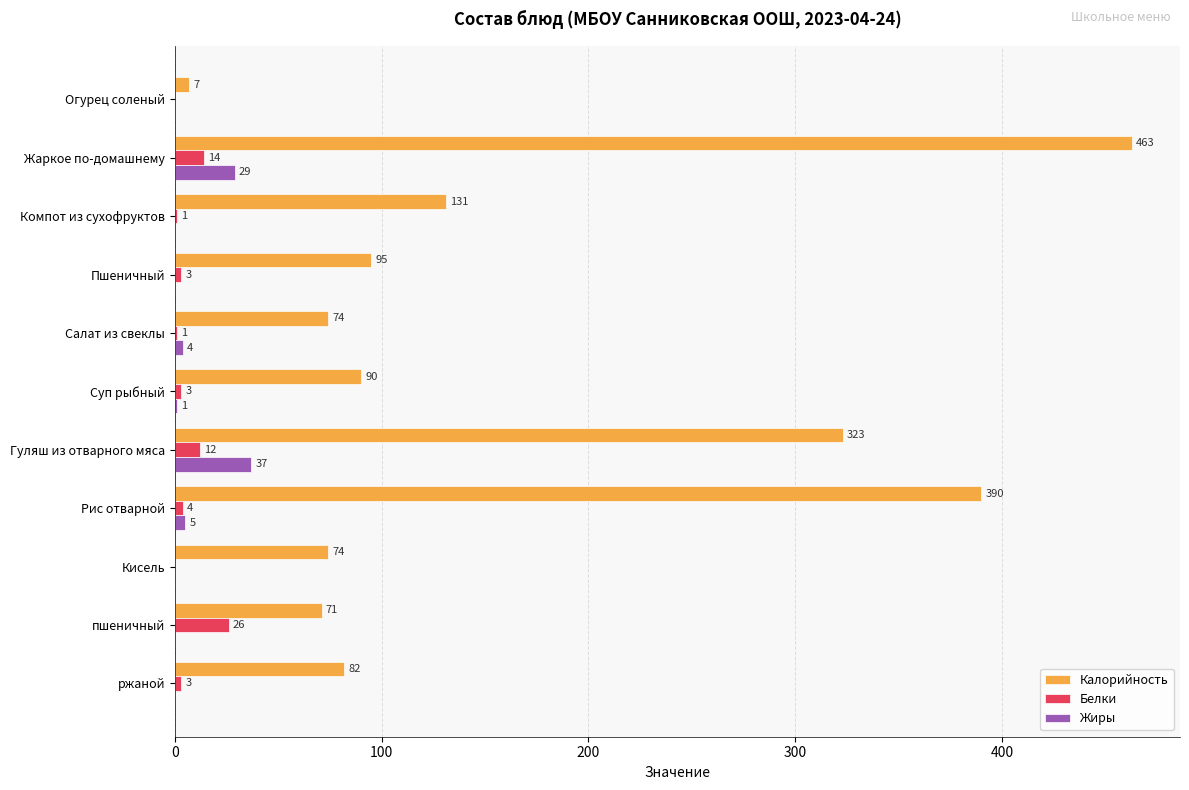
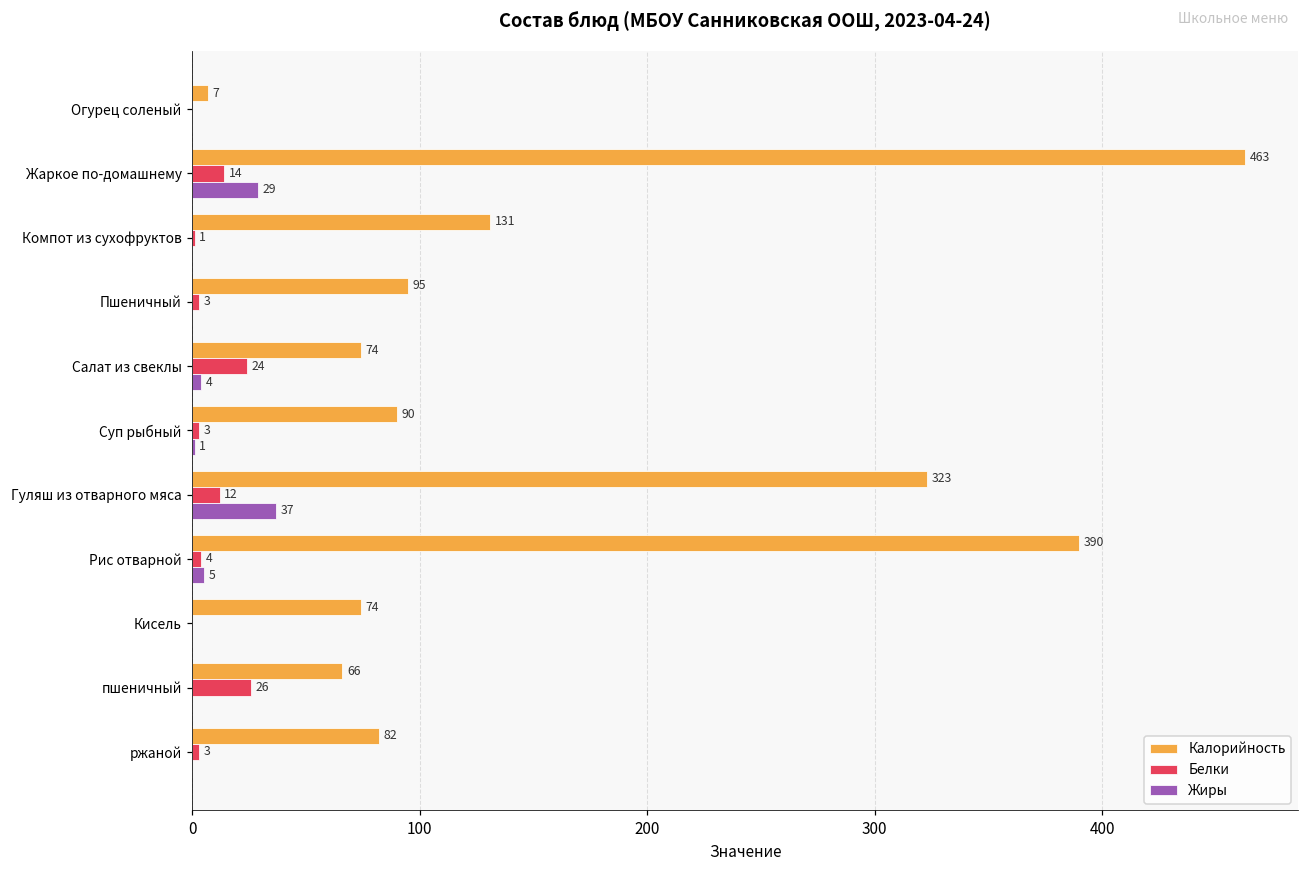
  {
    "Калорийность": {
      "Огурец соленый": 7,
      "Жаркое по-домашнему": 463,
      "Компот из сухофруктов": 131,
      "Пшеничный": 95,
      "Салат из свеклы": 74,
      "Суп рыбный": 90,
      "Гуляш из отварного мяса": 323,
      "Рис отварной": 390,
      "Кисель": 74,
-     "пшеничный": 71,
+     "пшеничный": 66,
      "ржаной": 82
    },
    "Белки": {
      "Жаркое по-домашнему": 14,
      "Компот из сухофруктов": 1,
      "Пшеничный": 3,
-     "Салат из свеклы": 1,
+     "Салат из свеклы": 24,
      "Суп рыбный": 3,
      "Гуляш из отварного мяса": 12,
      "Рис отварной": 4,
      "пшеничный": 26,
      "ржаной": 3
    },
    "Жиры": {
      "Жаркое по-домашнему": 29,
      "Салат из свеклы": 4,
      "Суп рыбный": 1,
      "Гуляш из отварного мяса": 37,
      "Рис отварной": 5
    }
  }
